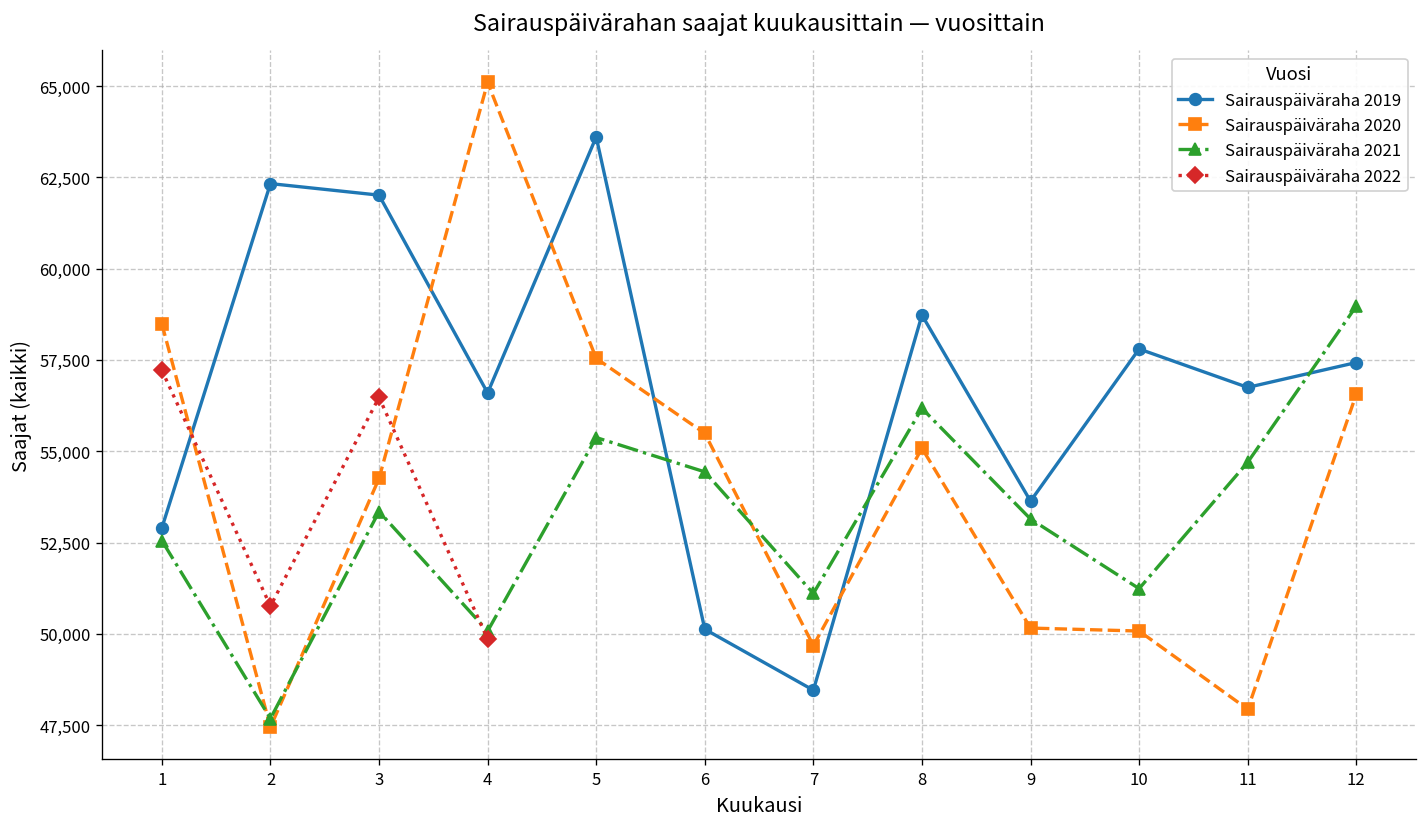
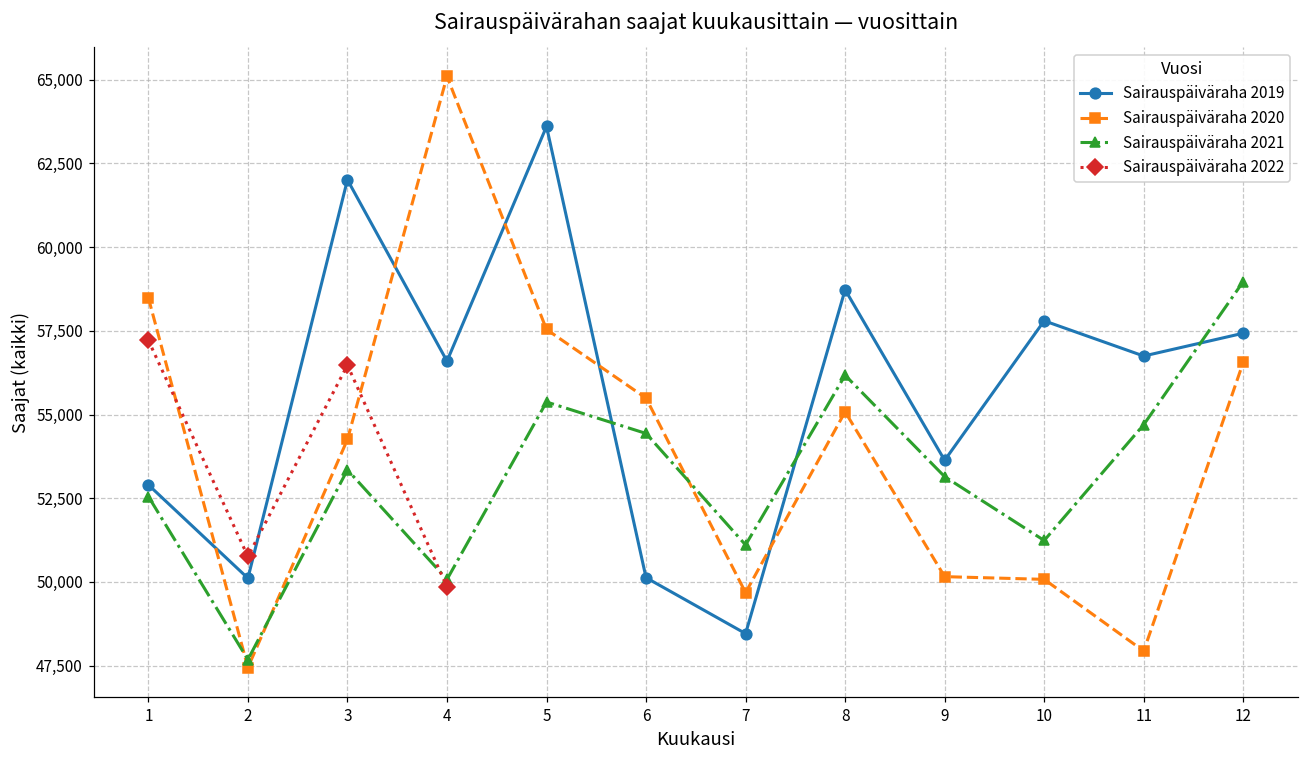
  {
    "Sairauspäiväraha 2019": {
      "1": "52,900",
-     "2": "62,300",
+     "2": "50,100",
      "3": "62,000",
      "4": "56,600",
      "5": "63,600",
      "6": "50,100",
      "7": "48,500",
      "8": "58,700",
      "9": "53,600",
      "10": "57,800",
      "11": "56,700",
      "12": "57,400"
    },
    "Sairauspäiväraha 2020": {
      "1": "58,500",
      "2": "47,400",
      "3": "54,300",
      "4": "65,100",
      "5": "57,500",
      "6": "55,500",
      "7": "49,700",
      "8": "55,100",
      "9": "50,200",
      "10": "50,100",
      "11": "47,900",
      "12": "56,600"
    },
    "Sairauspäiväraha 2021": {
      "1": "52,600",
      "2": "47,700",
      "3": "53,300",
      "4": "50,100",
      "5": "55,400",
      "6": "54,400",
      "7": "51,100",
      "8": "56,200",
      "9": "53,100",
      "10": "51,200",
      "11": "54,700",
      "12": "59,000"
    },
    "Sairauspäiväraha 2022": {
      "1": "57,200",
      "2": "50,800",
      "3": "56,500",
      "4": "49,900"
    }
  }
